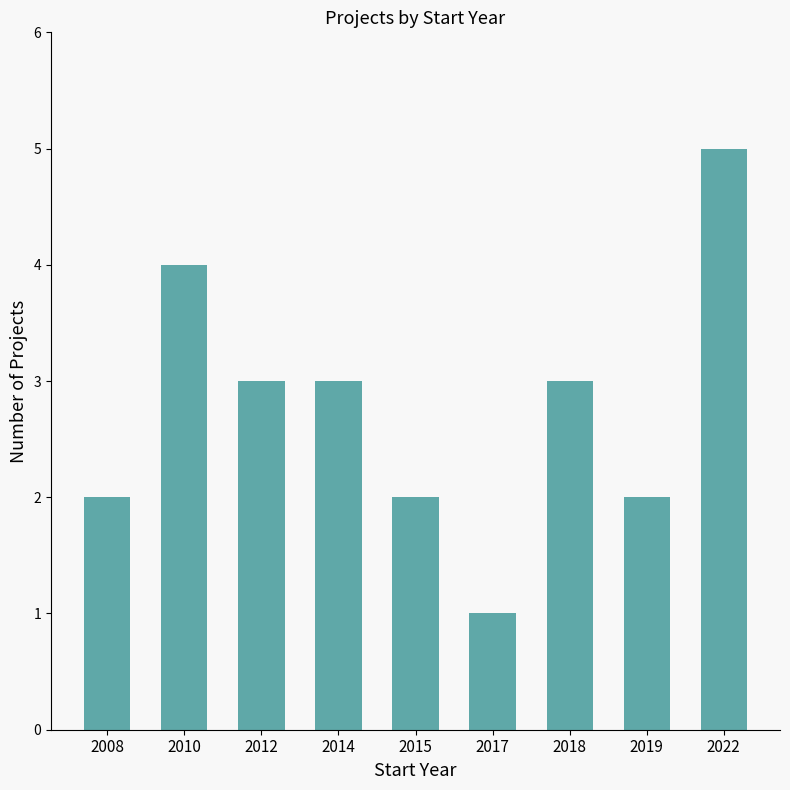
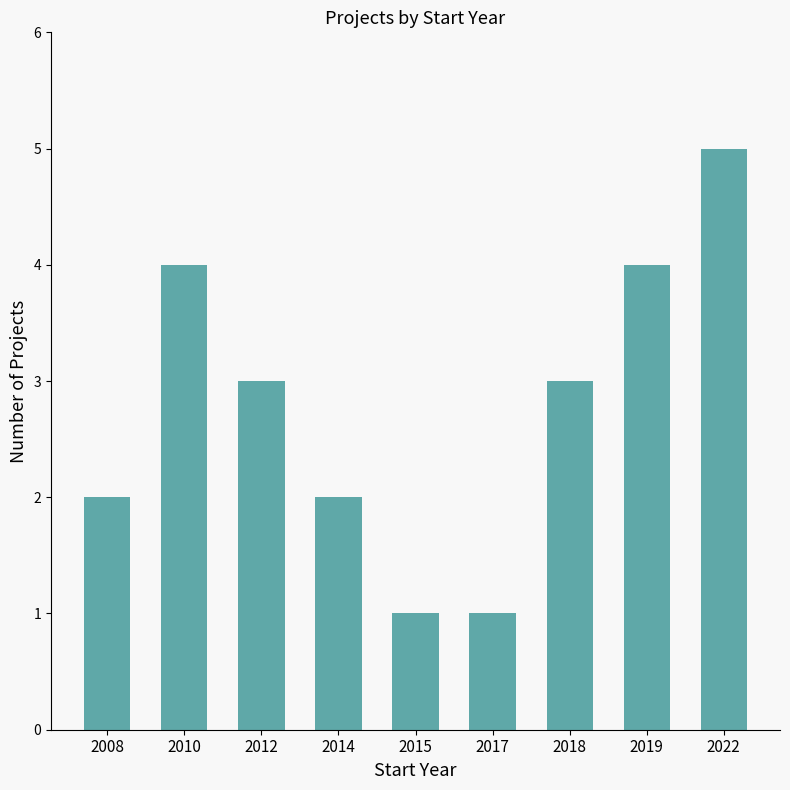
  {
    "2008": 2,
    "2010": 4,
    "2012": 3,
-   "2014": 3,
-   "2015": 2,
+   "2014": 2,
+   "2015": 1,
    "2017": 1,
    "2018": 3,
-   "2019": 2,
+   "2019": 4,
    "2022": 5
  }
